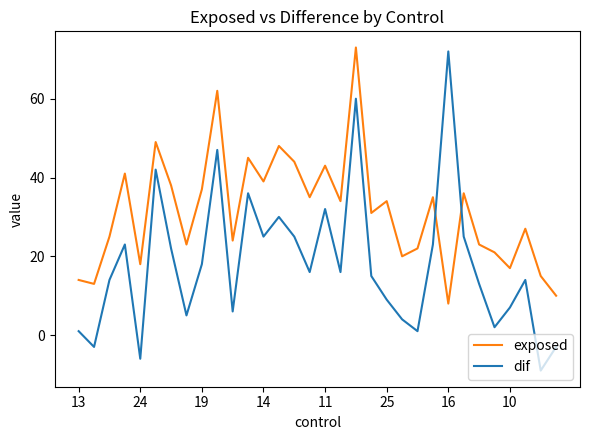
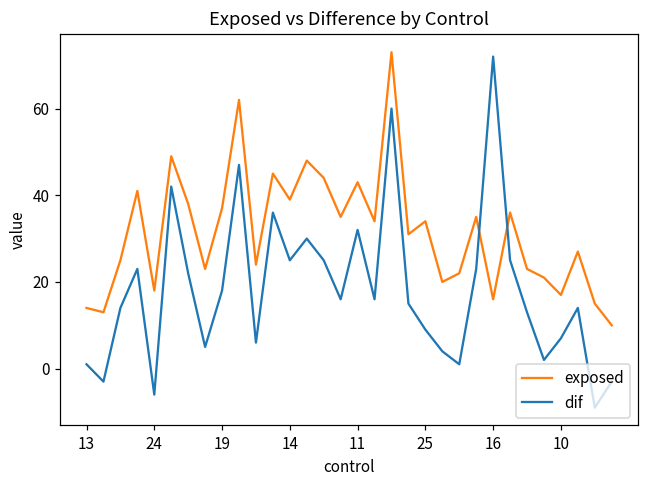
  {
    "exposed": {
      "24": 18,
-     "16": 8
+     "16": 16
    },
    "dif": {
      "24": -6,
      "16": 72
    }
  }
